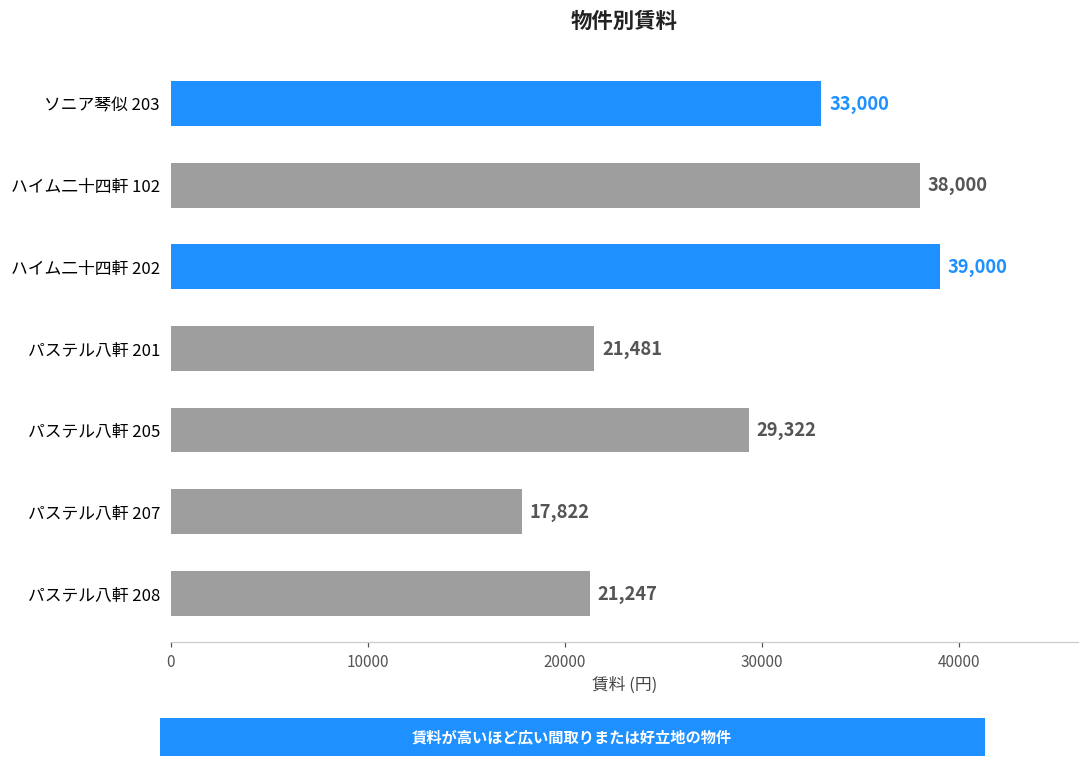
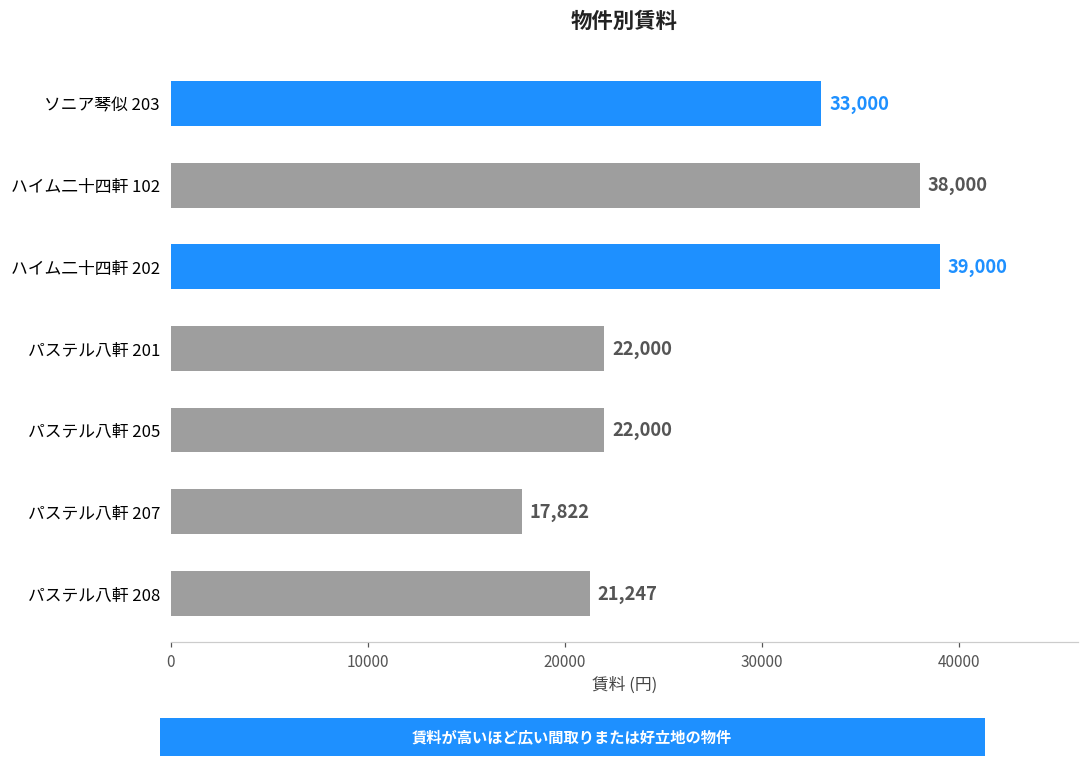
  {
    "ソニア琴似 203": "33,000",
    "ハイム二十四軒 102": "38,000",
    "ハイム二十四軒 202": "39,000",
-   "パステル八軒 201": "21,481",
-   "パステル八軒 205": "29,322",
+   "パステル八軒 201": "22,000",
+   "パステル八軒 205": "22,000",
    "パステル八軒 207": "17,822",
    "パステル八軒 208": "21,247"
  }
